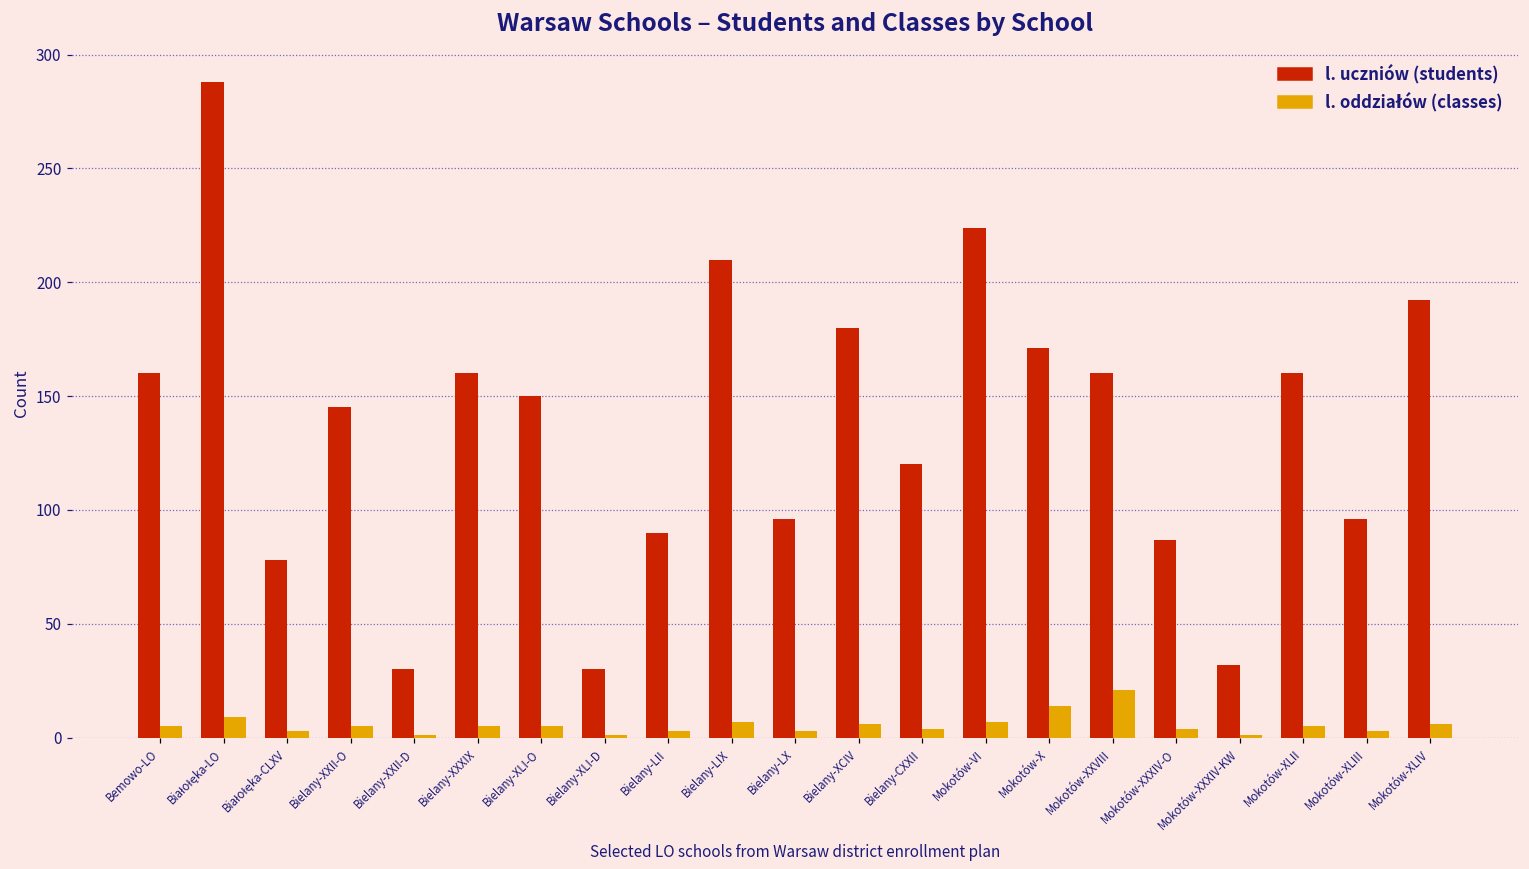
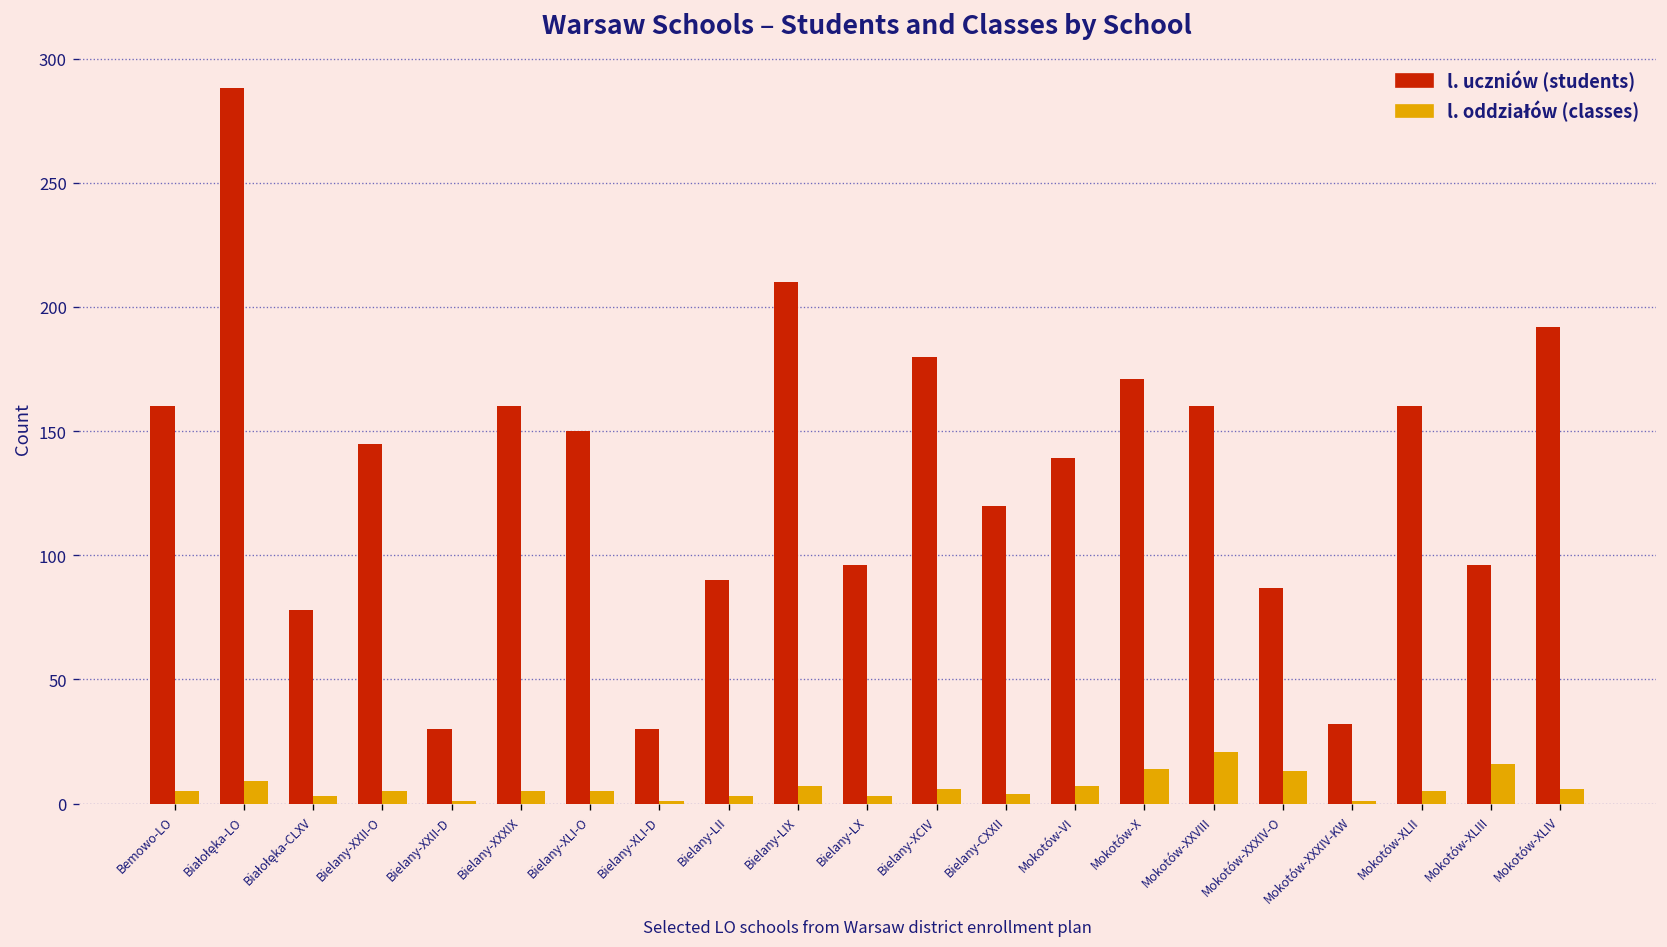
  {
    "l. uczniów (students)": {
      "Bemowo-LO": 160,
      "Białołęka-LO": 288,
      "Białołęka-CLXV": 78,
      "Bielany-XXII-O": 145,
      "Bielany-XXII-D": 30,
      "Bielany-XXXIX": 160,
      "Bielany-XLI-O": 150,
      "Bielany-XLI-D": 30,
      "Bielany-LII": 90,
      "Bielany-LIX": 210,
      "Bielany-LX": 96,
      "Bielany-XCIV": 180,
      "Bielany-CXXII": 120,
-     "Mokotów-VI": 224,
+     "Mokotów-VI": 139,
      "Mokotów-X": 171,
      "Mokotów-XXVIII": 160,
      "Mokotów-XXXIV-O": 87,
      "Mokotów-XXXIV-KW": 32,
      "Mokotów-XLII": 160,
      "Mokotów-XLIII": 96,
      "Mokotów-XLIV": 192
    },
    "l. oddziałów (classes)": {
      "Bemowo-LO": 5,
      "Białołęka-LO": 9,
      "Białołęka-CLXV": 3,
      "Bielany-XXII-O": 5,
      "Bielany-XXXIX": 5,
      "Bielany-XLI-O": 5,
      "Bielany-LII": 3,
      "Bielany-LIX": 7,
      "Bielany-LX": 3,
      "Bielany-XCIV": 6,
      "Bielany-CXXII": 4,
      "Mokotów-VI": 7,
      "Mokotów-X": 14,
      "Mokotów-XXVIII": 21,
-     "Mokotów-XXXIV-O": 4,
+     "Mokotów-XXXIV-O": 13,
      "Mokotów-XLII": 5,
-     "Mokotów-XLIII": 3,
+     "Mokotów-XLIII": 16,
      "Mokotów-XLIV": 6
    }
  }
